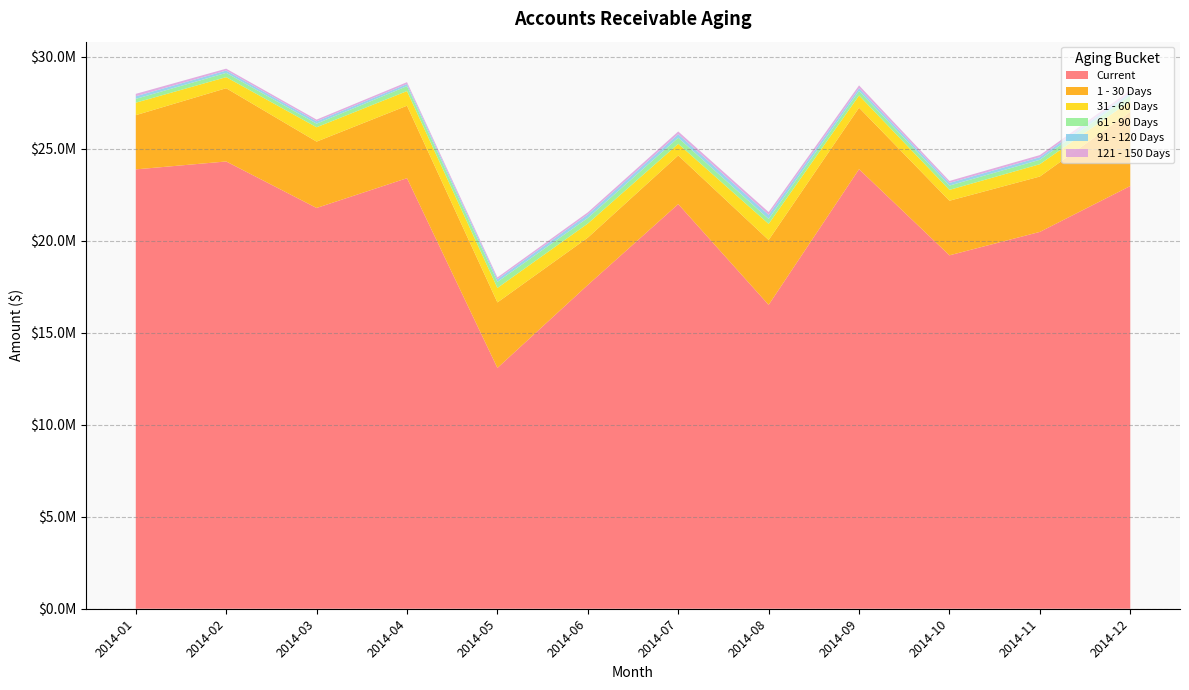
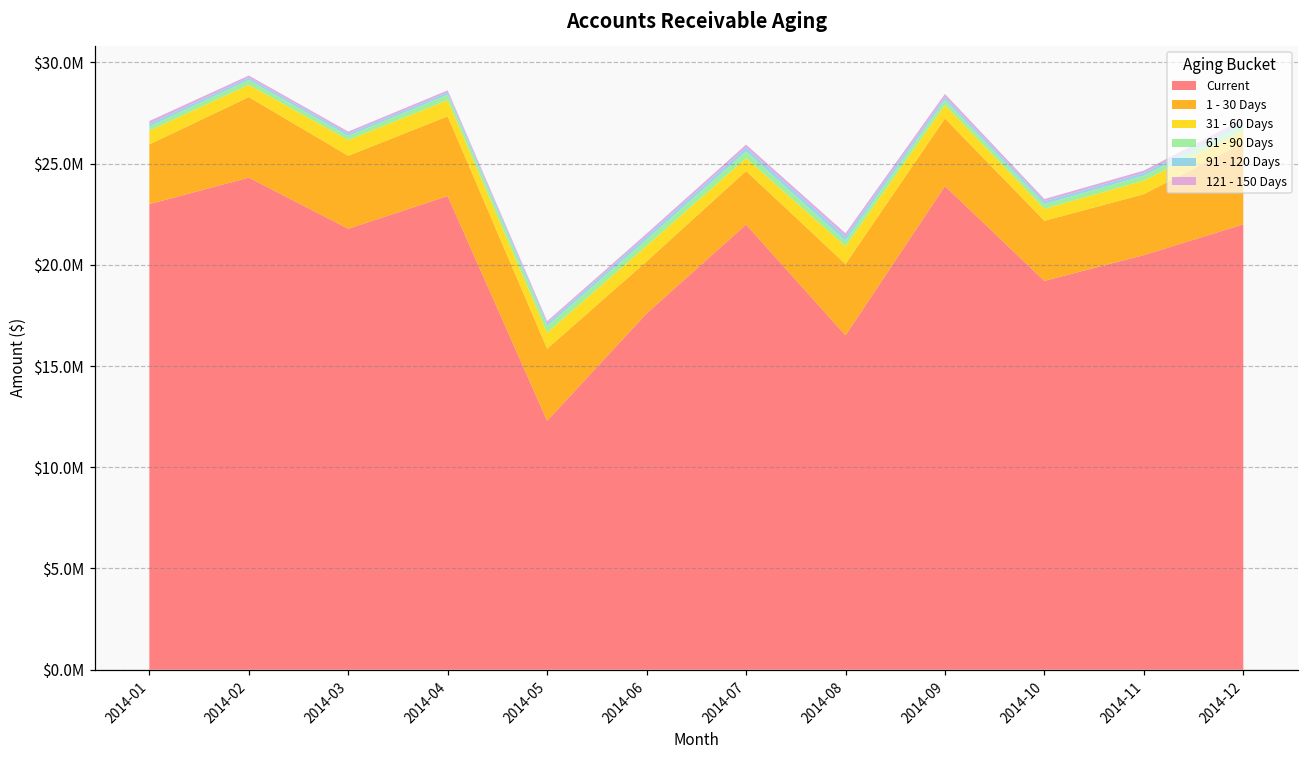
  {
    "Current": {
-     "2014-01": "$23900000",
+     "2014-01": "$23000000",
      "2014-02": "$24300000",
      "2014-03": "$21800000",
      "2014-04": "$23400000",
-     "2014-05": "$13100000",
+     "2014-05": "$12300000",
      "2014-06": "$17600000",
      "2014-07": "$22000000",
      "2014-08": "$16500000",
      "2014-09": "$23900000",
      "2014-10": "$19200000",
      "2014-11": "$20500000",
-     "2014-12": "$23000000"
+     "2014-12": "$22000000"
    },
    "61 - 90 Days": {
      "2014-01": "$200000",
      "2014-05": "$300000",
      "2014-06": "$300000",
      "2014-07": "$300000",
      "2014-08": "$300000",
      "2014-09": "$200000",
      "2014-10": "$200000",
      "2014-11": "$200000"
    },
    "91 - 120 Days": {
      "2014-07": "$200000",
      "2014-08": "$200000",
      "2014-09": "$100000"
    },
    "121 - 150 Days": {
      "2014-07": "$100000",
      "2014-08": "$200000",
      "2014-09": "$200000"
    }
  }
